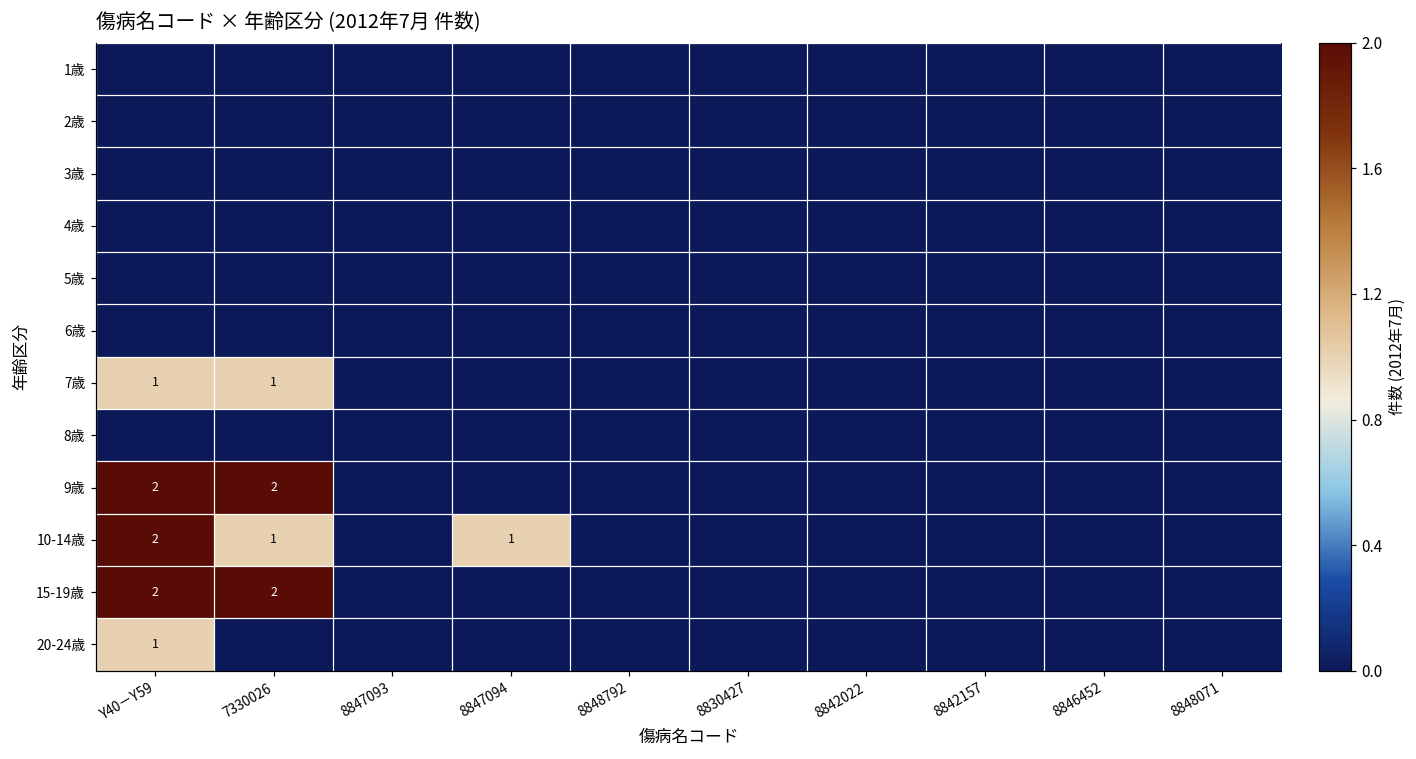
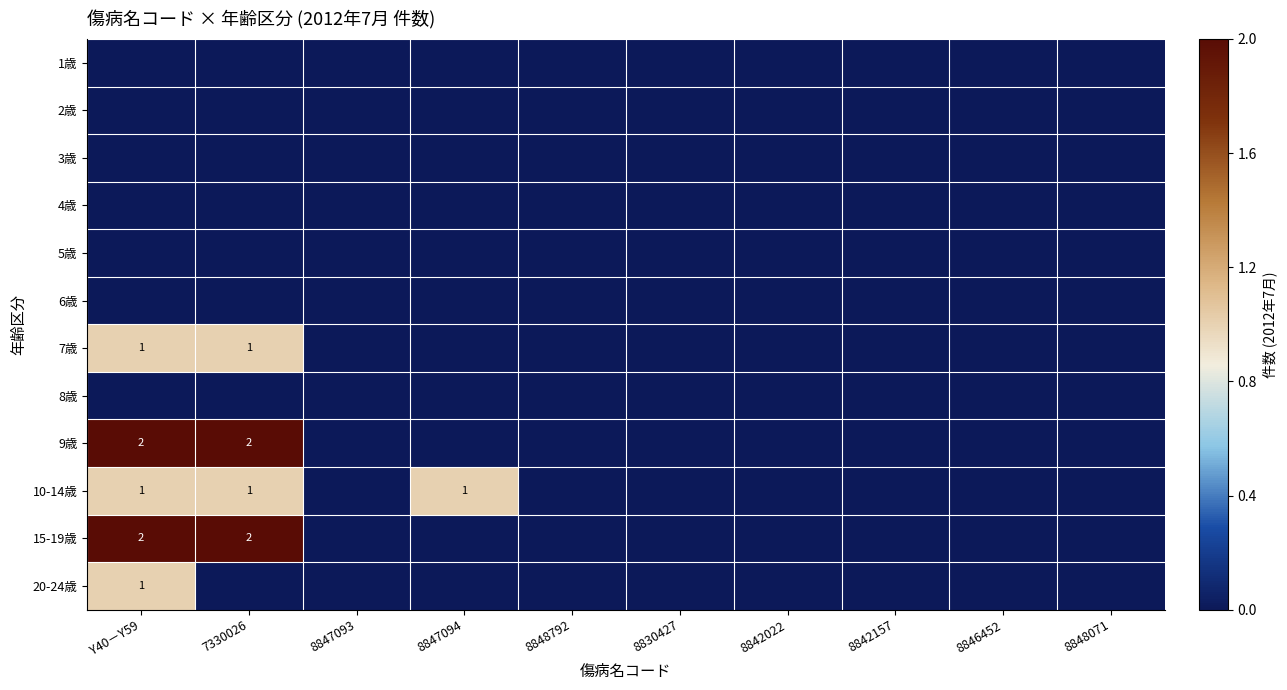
  {
    "7歳": {
      "Y40－Y59": 1,
      "7330026": 1
    },
    "9歳": {
      "Y40－Y59": 2,
      "7330026": 2
    },
    "10-14歳": {
-     "Y40－Y59": 2,
+     "Y40－Y59": 1,
      "7330026": 1,
      "8847094": 1
    },
    "15-19歳": {
      "Y40－Y59": 2,
      "7330026": 2
    },
    "20-24歳": {
      "Y40－Y59": 1
    }
  }
